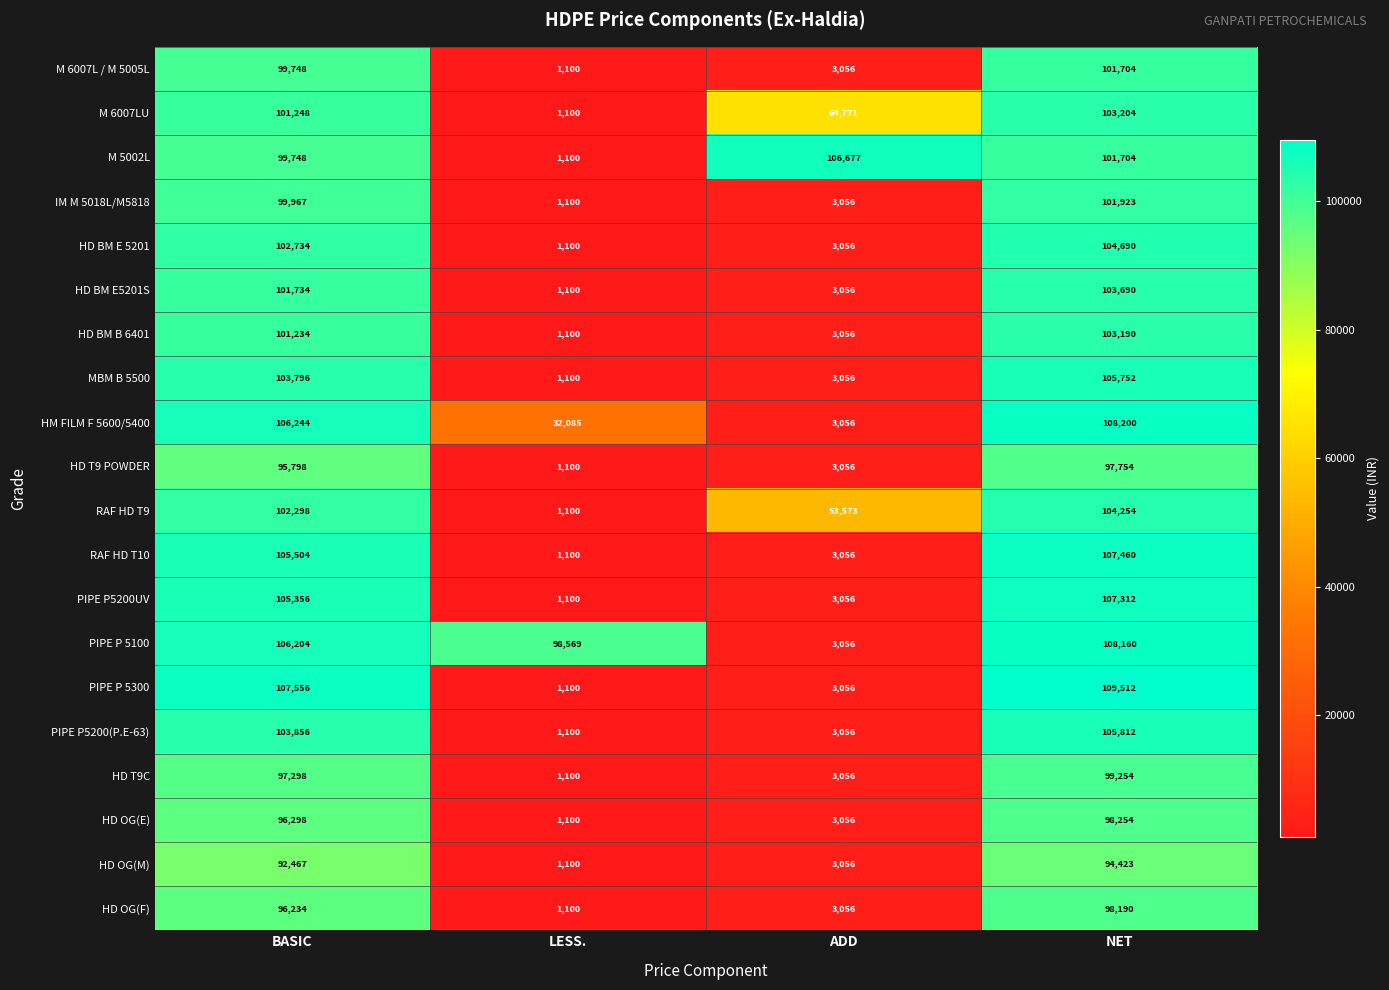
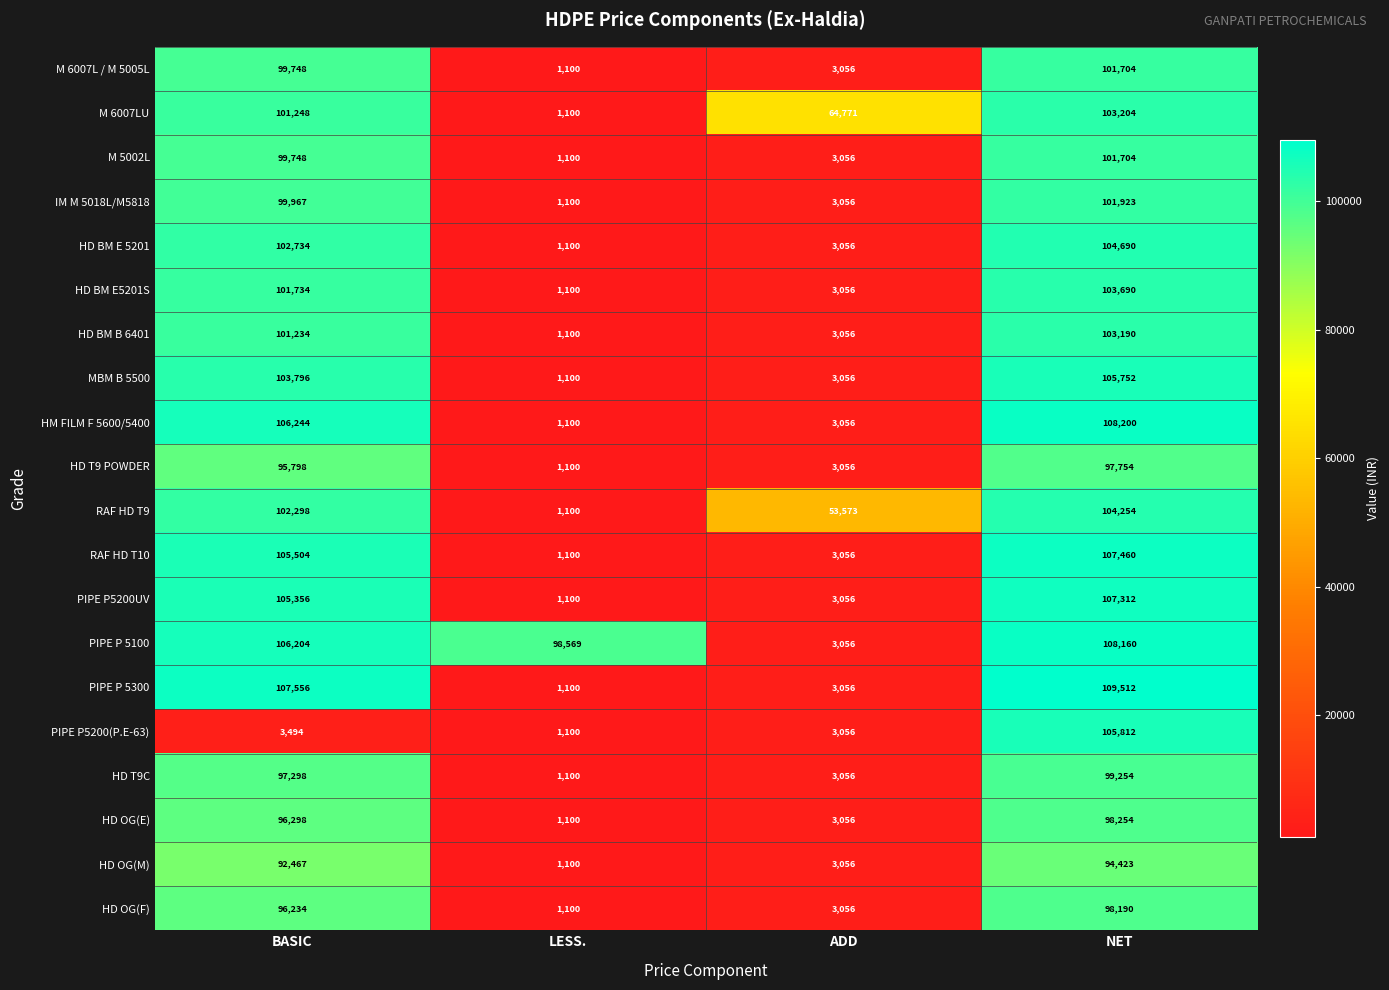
  {
    "M 6007L / M 5005L": {
      "BASIC": "99,748",
      "LESS.": "1,100",
      "ADD": "3,056",
      "NET": "101,704"
    },
    "M 6007LU": {
      "BASIC": "101,248",
      "LESS.": "1,100",
      "ADD": "64,771",
      "NET": "103,204"
    },
    "M 5002L": {
      "BASIC": "99,748",
      "LESS.": "1,100",
-     "ADD": "106,677",
+     "ADD": "3,056",
      "NET": "101,704"
    },
    "IM M 5018L/M5818": {
      "BASIC": "99,967",
      "LESS.": "1,100",
      "ADD": "3,056",
      "NET": "101,923"
    },
    "HD BM E 5201": {
      "BASIC": "102,734",
      "LESS.": "1,100",
      "ADD": "3,056",
      "NET": "104,690"
    },
    "HD BM E5201S": {
      "BASIC": "101,734",
      "LESS.": "1,100",
      "ADD": "3,056",
      "NET": "103,690"
    },
    "HD BM B 6401": {
      "BASIC": "101,234",
      "LESS.": "1,100",
      "ADD": "3,056",
      "NET": "103,190"
    },
    "MBM B 5500": {
      "BASIC": "103,796",
      "LESS.": "1,100",
      "ADD": "3,056",
      "NET": "105,752"
    },
    "HM FILM F 5600/5400": {
      "BASIC": "106,244",
-     "LESS.": "32,085",
+     "LESS.": "1,100",
      "ADD": "3,056",
      "NET": "108,200"
    },
    "HD T9 POWDER": {
      "BASIC": "95,798",
      "LESS.": "1,100",
      "ADD": "3,056",
      "NET": "97,754"
    },
    "RAF HD T9": {
      "BASIC": "102,298",
      "LESS.": "1,100",
      "ADD": "53,573",
      "NET": "104,254"
    },
    "RAF HD T10": {
      "BASIC": "105,504",
      "LESS.": "1,100",
      "ADD": "3,056",
      "NET": "107,460"
    },
    "PIPE P5200UV": {
      "BASIC": "105,356",
      "LESS.": "1,100",
      "ADD": "3,056",
      "NET": "107,312"
    },
    "PIPE P 5100": {
      "BASIC": "106,204",
      "LESS.": "98,569",
      "ADD": "3,056",
      "NET": "108,160"
    },
    "PIPE P 5300": {
      "BASIC": "107,556",
      "LESS.": "1,100",
      "ADD": "3,056",
      "NET": "109,512"
    },
    "PIPE P5200(P.E-63)": {
-     "BASIC": "103,856",
+     "BASIC": "3,494",
      "LESS.": "1,100",
      "ADD": "3,056",
      "NET": "105,812"
    },
    "HD T9C": {
      "BASIC": "97,298",
      "LESS.": "1,100",
      "ADD": "3,056",
      "NET": "99,254"
    },
    "HD OG(E)": {
      "BASIC": "96,298",
      "LESS.": "1,100",
      "ADD": "3,056",
      "NET": "98,254"
    },
    "HD OG(M)": {
      "BASIC": "92,467",
      "LESS.": "1,100",
      "ADD": "3,056",
      "NET": "94,423"
    },
    "HD OG(F)": {
      "BASIC": "96,234",
      "LESS.": "1,100",
      "ADD": "3,056",
      "NET": "98,190"
    }
  }
